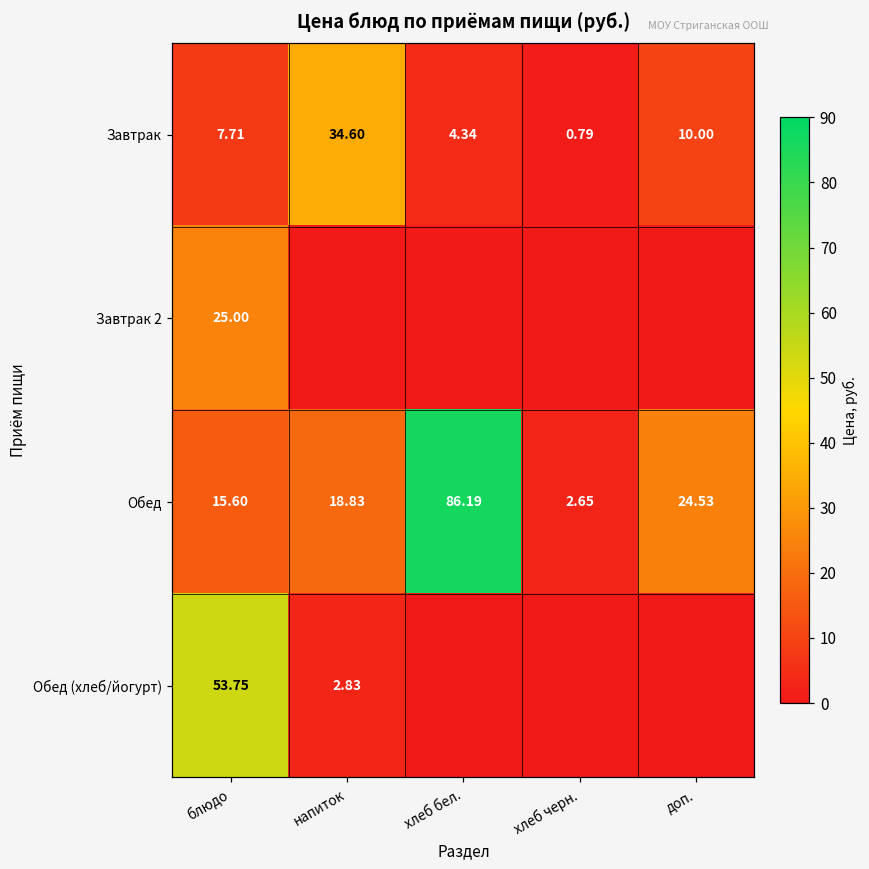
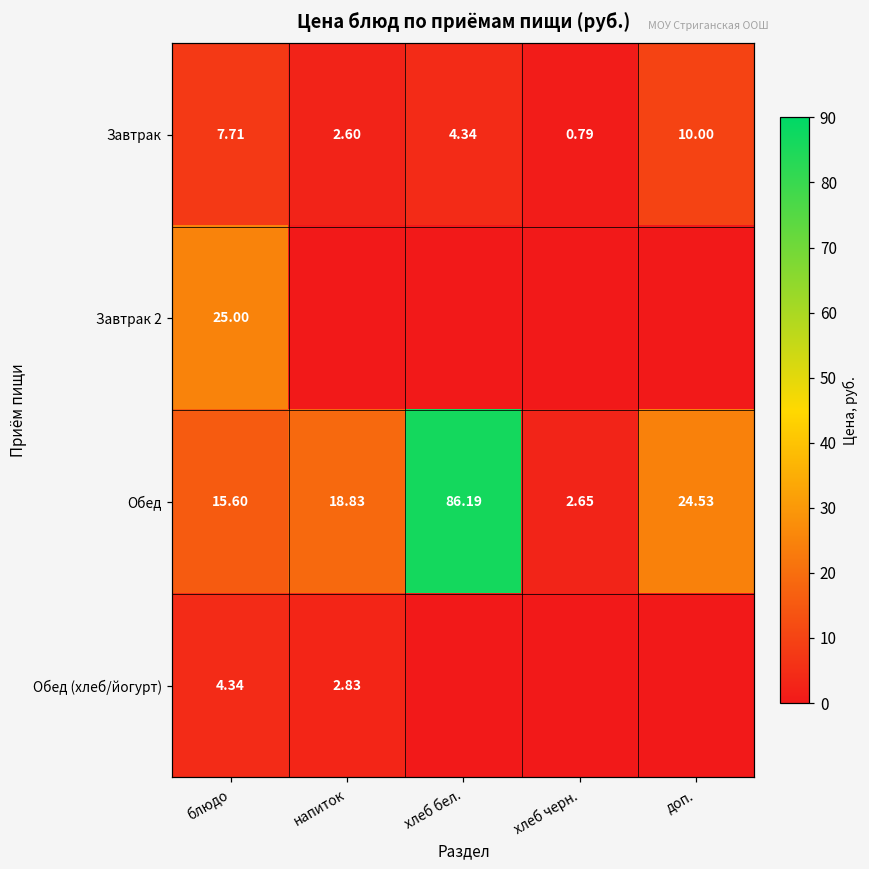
  {
    "Завтрак": {
      "блюдо": 7.71,
-     "напиток": 34.60,
+     "напиток": 2.60,
      "хлеб бел.": 4.34,
      "хлеб черн.": 0.79,
      "доп.": 10.00
    },
    "Завтрак 2": {
      "блюдо": 25.00
    },
    "Обед": {
      "блюдо": 15.60,
      "напиток": 18.83,
      "хлеб бел.": 86.19,
      "хлеб черн.": 2.65,
      "доп.": 24.53
    },
    "Обед (хлеб/йогурт)": {
-     "блюдо": 53.75,
+     "блюдо": 4.34,
      "напиток": 2.83
    }
  }
